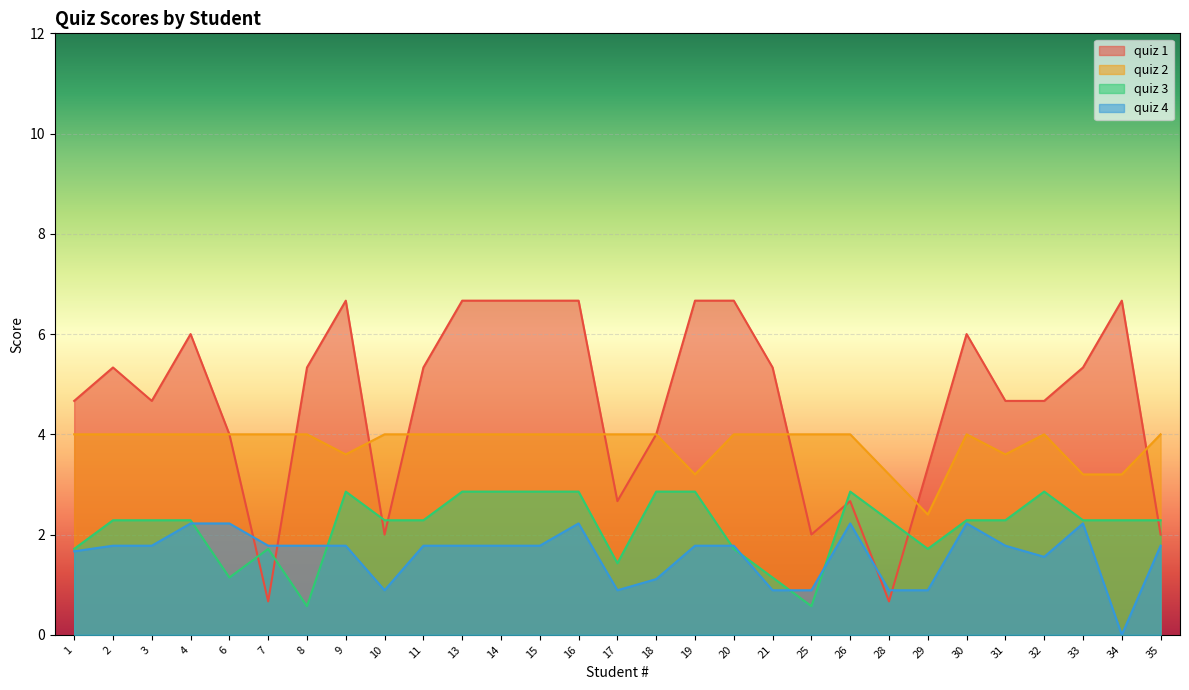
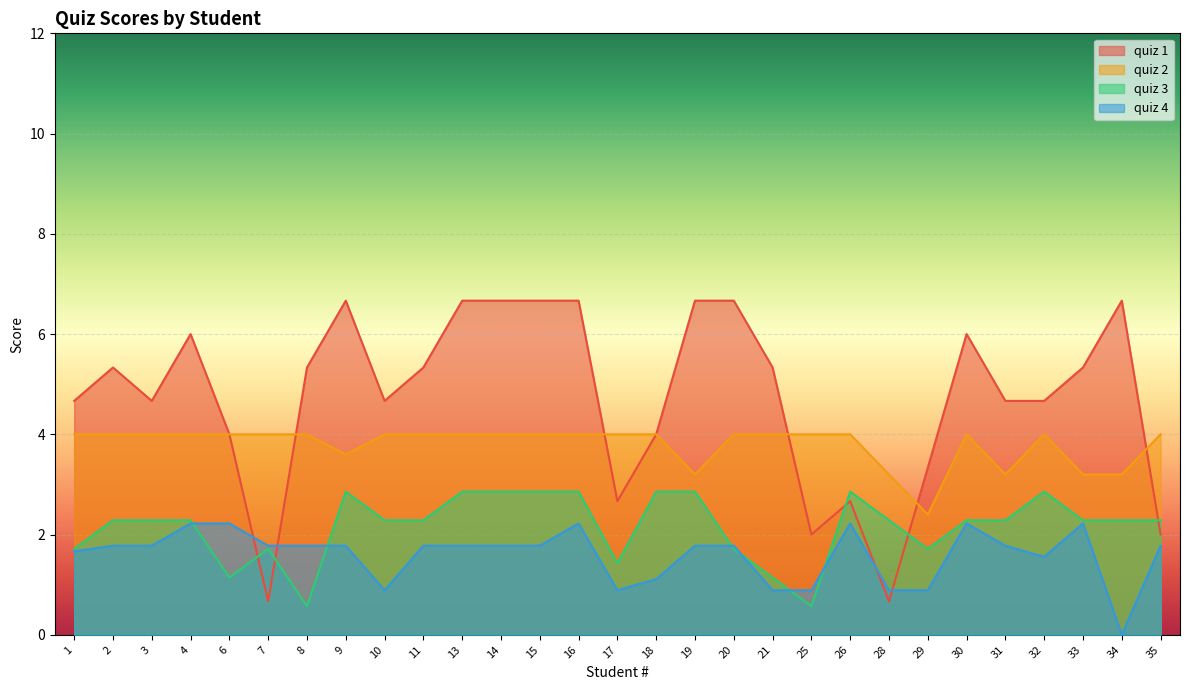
  {
    "quiz 1": {
      "1": 4.7,
      "2": 5.3,
      "3": 4.7,
      "4": 6.0,
      "7": 0.7,
      "8": 5.3,
      "9": 6.7,
-     "10": 2.0,
+     "10": 4.7,
      "11": 5.3,
      "13": 6.7,
      "14": 6.7,
      "15": 6.7,
      "16": 6.7,
      "17": 2.7,
      "19": 6.7,
      "20": 6.7,
      "21": 5.3,
      "25": 2.0,
      "26": 2.7,
      "28": 0.7,
      "29": 3.3,
      "30": 6.0,
      "31": 4.7,
      "32": 4.7,
      "33": 5.3,
      "34": 6.7,
      "35": 2.0
    },
    "quiz 2": {
      "1": 4.0,
      "2": 4.0,
      "3": 4.0,
      "4": 4.0,
      "7": 4.0,
      "8": 4.0,
      "9": 3.6,
      "10": 4.0,
      "11": 4.0,
      "13": 4.0,
      "14": 4.0,
      "15": 4.0,
      "16": 4.0,
      "17": 4.0,
      "19": 3.2,
      "20": 4.0,
      "21": 4.0,
      "25": 4.0,
      "26": 4.0,
      "28": 3.2,
      "29": 2.4,
      "30": 4.0,
-     "31": 3.6,
+     "31": 3.2,
      "32": 4.0,
      "33": 3.2,
      "34": 3.2,
      "35": 4.0
    },
    "quiz 3": {
      "2": 2.3,
      "3": 2.3,
      "4": 2.3,
      "6": 1.1,
      "7": 1.7,
      "8": 0.6,
      "9": 2.9,
      "10": 2.3,
      "11": 2.3,
      "13": 2.9,
      "14": 2.9,
      "15": 2.9,
      "16": 2.9,
      "17": 1.4,
      "18": 2.9,
      "19": 2.9,
      "20": 1.7,
      "21": 1.1,
      "25": 0.6,
      "26": 2.9,
      "28": 2.3,
      "29": 1.7,
      "30": 2.3,
      "31": 2.3,
      "32": 2.9,
      "33": 2.3,
      "34": 2.3,
      "35": 2.3
    },
    "quiz 4": {
      "2": 1.8,
      "3": 1.8,
      "4": 2.2,
      "6": 2.2,
      "7": 1.8,
      "8": 1.8,
      "9": 1.8,
      "10": 0.9,
      "11": 1.8,
      "13": 1.8,
      "14": 1.8,
      "15": 1.8,
      "16": 2.2,
      "17": 0.9,
      "18": 1.1,
      "19": 1.8,
      "20": 1.8,
      "21": 0.9,
      "25": 0.9,
      "26": 2.2,
      "28": 0.9,
      "29": 0.9,
      "30": 2.2,
      "31": 1.8,
      "32": 1.6,
      "33": 2.2,
      "34": 0.0,
      "35": 1.8
    }
  }
